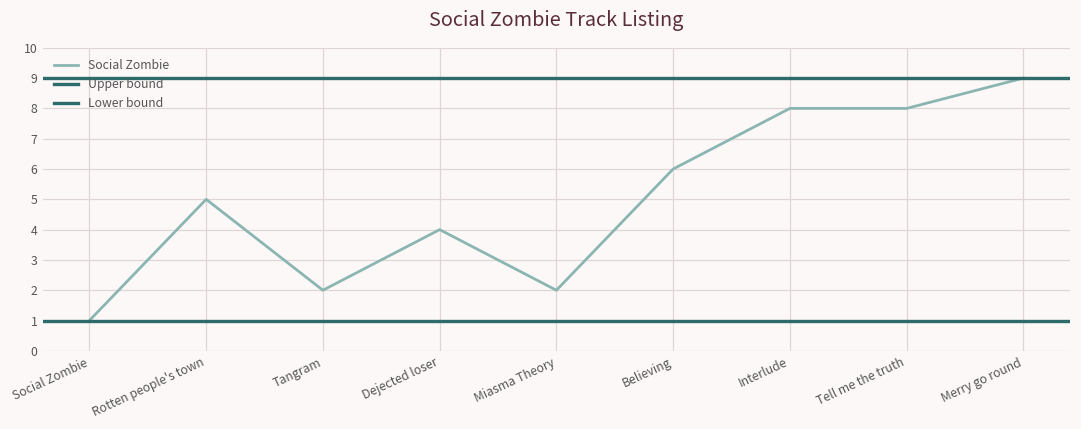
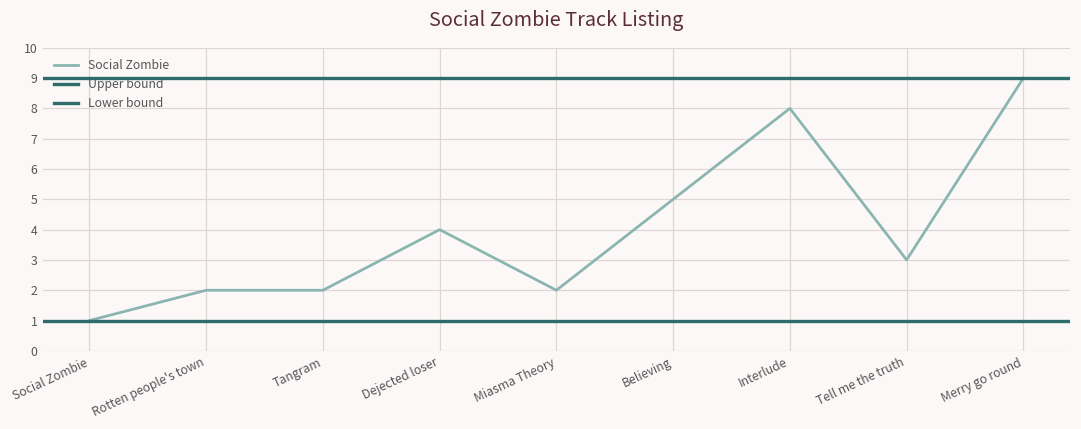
  {
    "Social Zombie": 1,
-   "Rotten people's town": 5,
+   "Rotten people's town": 2,
    "Tangram": 2,
    "Dejected loser": 4,
    "Miasma Theory": 2,
-   "Believing": 6,
+   "Believing": 5,
    "Interlude": 8,
-   "Tell me the truth": 8,
+   "Tell me the truth": 3,
    "Merry go round": 9
  }
